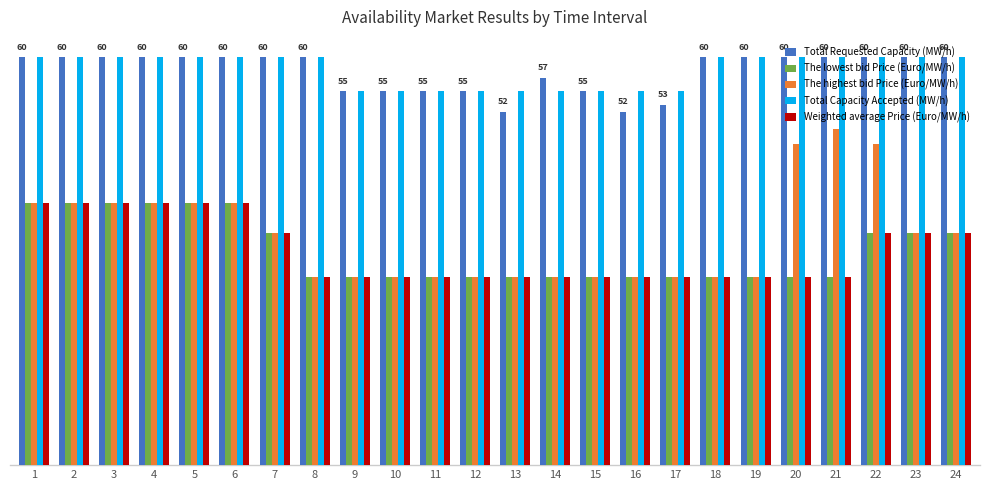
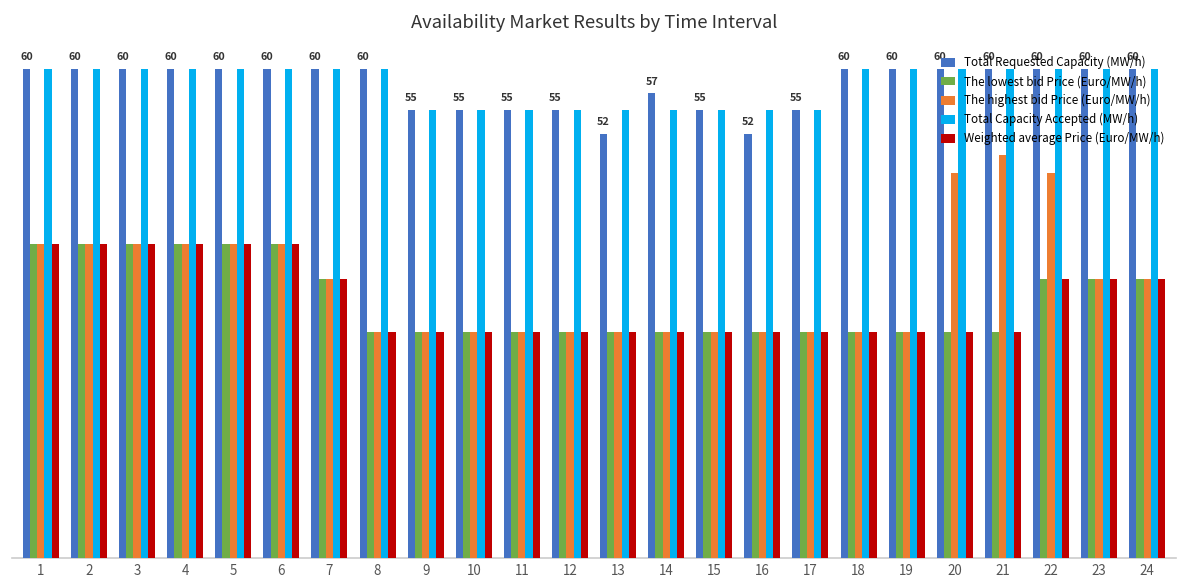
  {
    "Total Requested Capacity (MW/h)": {
      "1": 60,
      "2": 60,
      "3": 60,
      "4": 60,
      "5": 60,
      "6": 60,
      "7": 60,
      "8": 60,
      "9": 55,
      "10": 55,
      "11": 55,
      "12": 55,
      "13": 52,
      "14": 57,
      "15": 55,
      "16": 52,
-     "17": 53,
+     "17": 55,
      "18": 60,
      "19": 60,
      "20": 60,
      "21": 60,
      "22": 60,
      "23": 60,
      "24": 60
    }
  }
